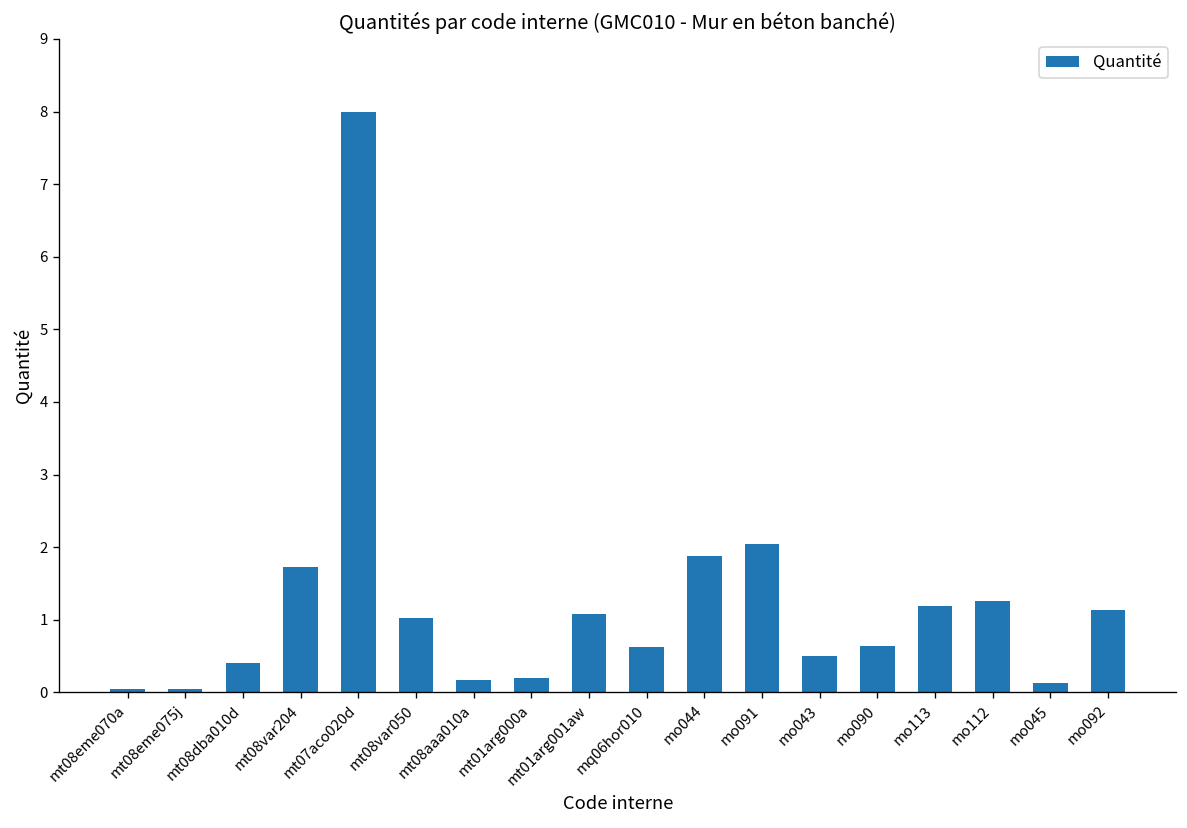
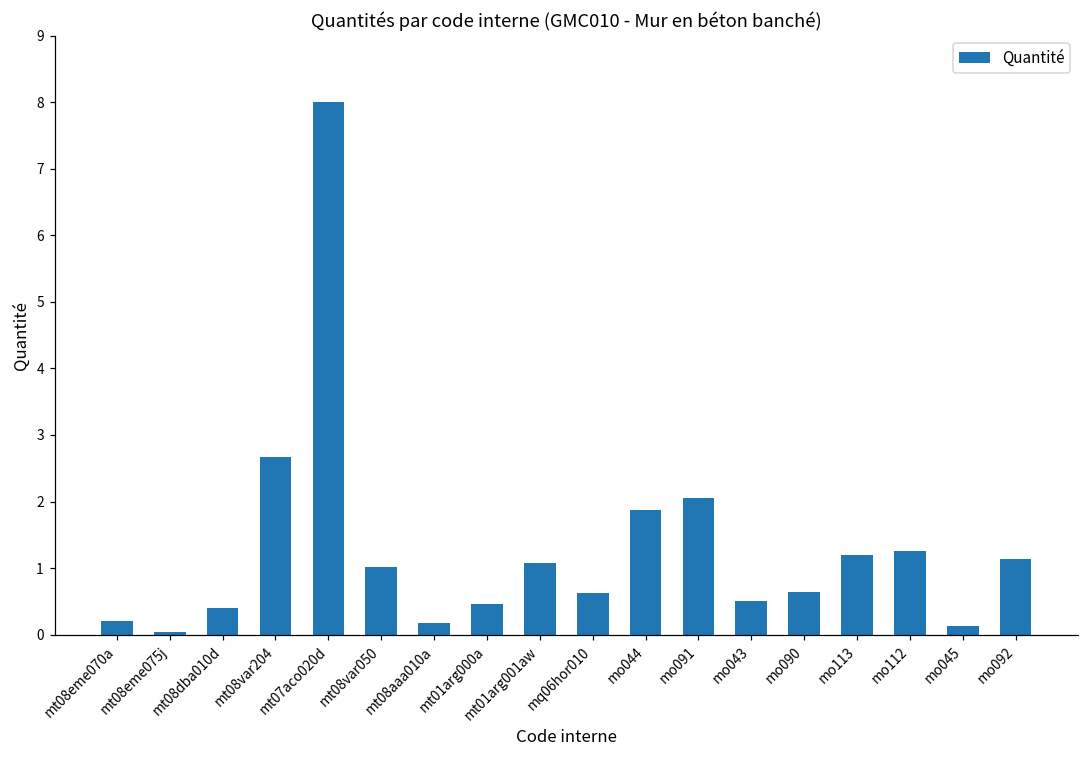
  {
-   "mt08eme070a": 0.0,
+   "mt08eme070a": 0.2,
    "mt08eme075j": 0.0,
    "mt08dba010d": 0.4,
-   "mt08var204": 1.7,
+   "mt08var204": 2.7,
    "mt07aco020d": 8.0,
    "mt08var050": 1.0,
    "mt08aaa010a": 0.2,
-   "mt01arg000a": 0.2,
+   "mt01arg000a": 0.5,
    "mt01arg001aw": 1.1,
    "mq06hor010": 0.6,
    "mo044": 1.9,
    "mo091": 2.0,
    "mo043": 0.5,
    "mo090": 0.6,
    "mo113": 1.2,
    "mo112": 1.3,
    "mo045": 0.1,
    "mo092": 1.1
  }
